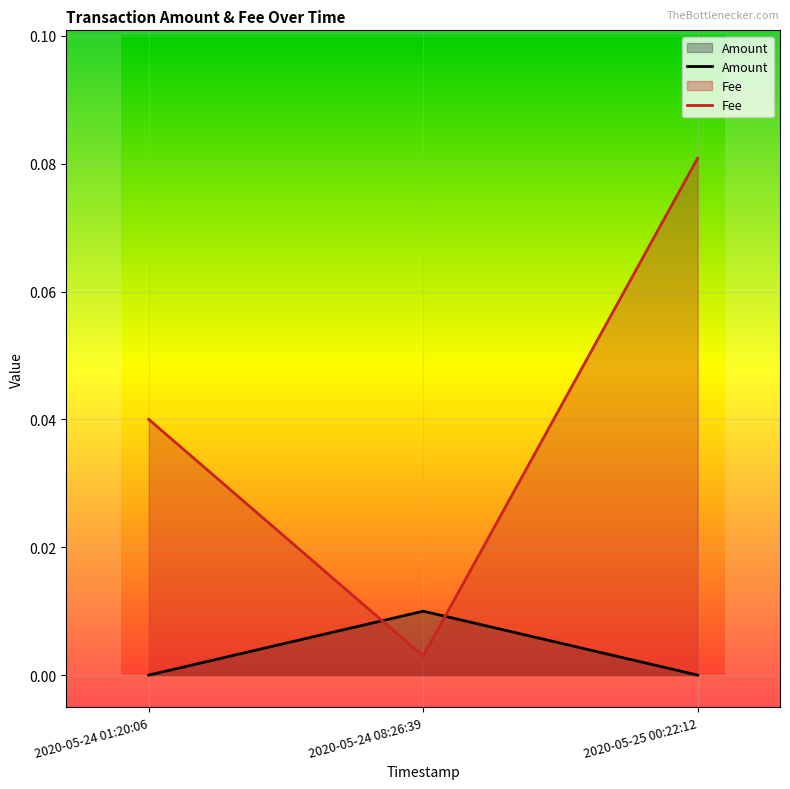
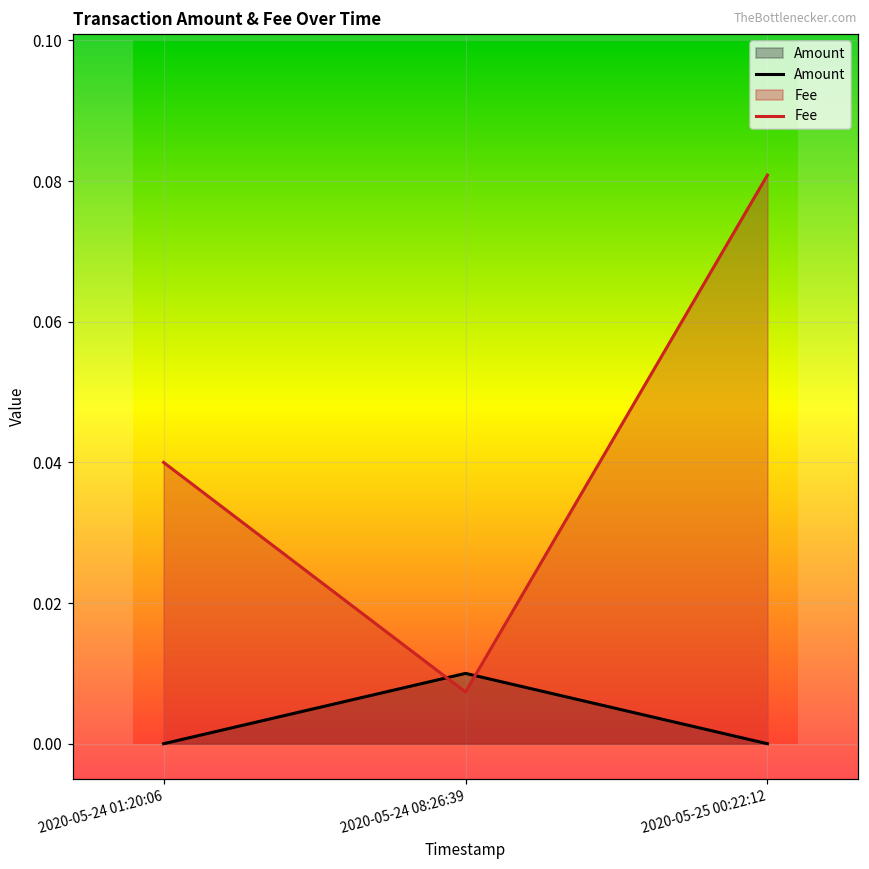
  {
    "Fee": {
      "2020-05-24 01:20:06": 0.040,
-     "2020-05-24 08:26:39": 0.003,
+     "2020-05-24 08:26:39": 0.007,
      "2020-05-25 00:22:12": 0.081
    }
  }
